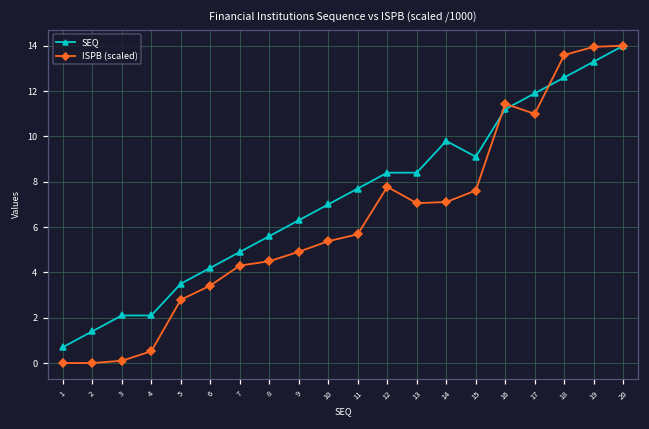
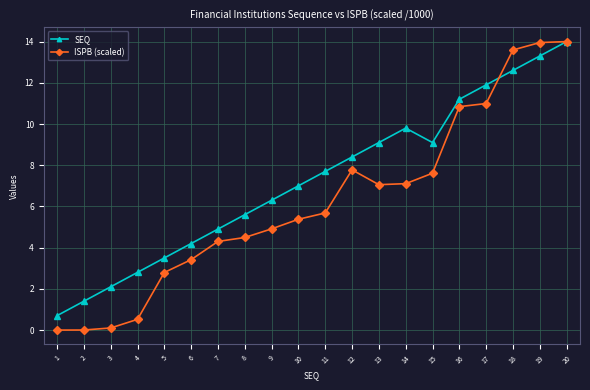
  {
    "SEQ": {
      "1": 0.7,
      "2": 1.4,
      "3": 2.1,
-     "4": 2.1,
+     "4": 2.8,
      "5": 3.5,
      "6": 4.2,
      "7": 4.9,
      "8": 5.6,
      "9": 6.3,
      "10": 7.0,
      "11": 7.7,
      "12": 8.4,
-     "13": 8.4,
+     "13": 9.1,
      "14": 9.8,
      "15": 9.1,
      "16": 11.2,
      "17": 11.9,
      "18": 12.6,
      "19": 13.3
    },
    "ISPB (scaled)": {
      "1": 0.0,
      "2": 0.0,
      "3": 0.1,
      "4": 0.5,
      "5": 2.8,
      "6": 3.4,
      "7": 4.3,
      "8": 4.5,
      "9": 4.9,
      "10": 5.4,
      "11": 5.7,
      "12": 7.8,
      "13": 7.1,
      "14": 7.1,
      "15": 7.6,
-     "16": 11.4,
+     "16": 10.8,
      "17": 11.0,
      "18": 13.6,
      "19": 14.0
    }
  }
